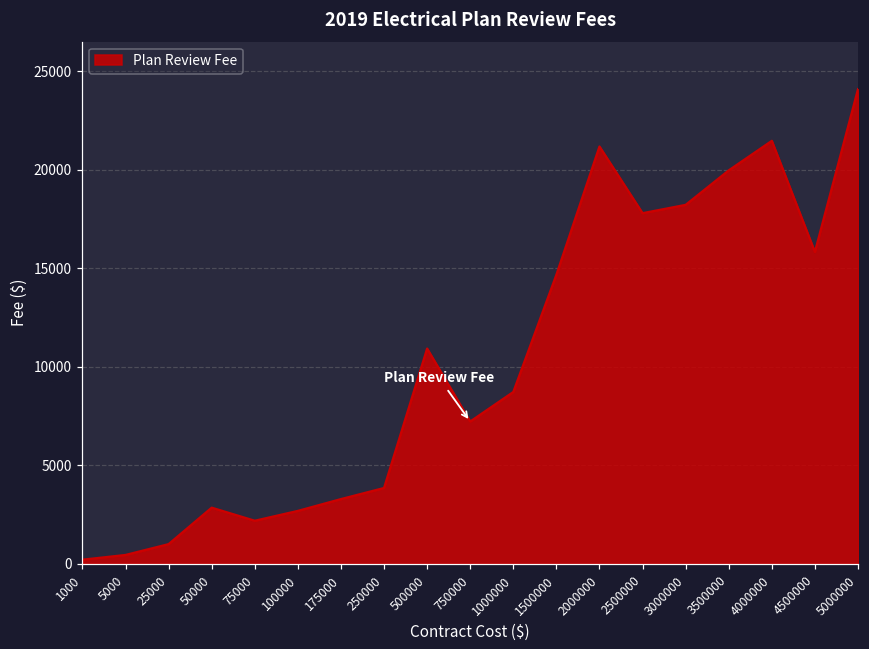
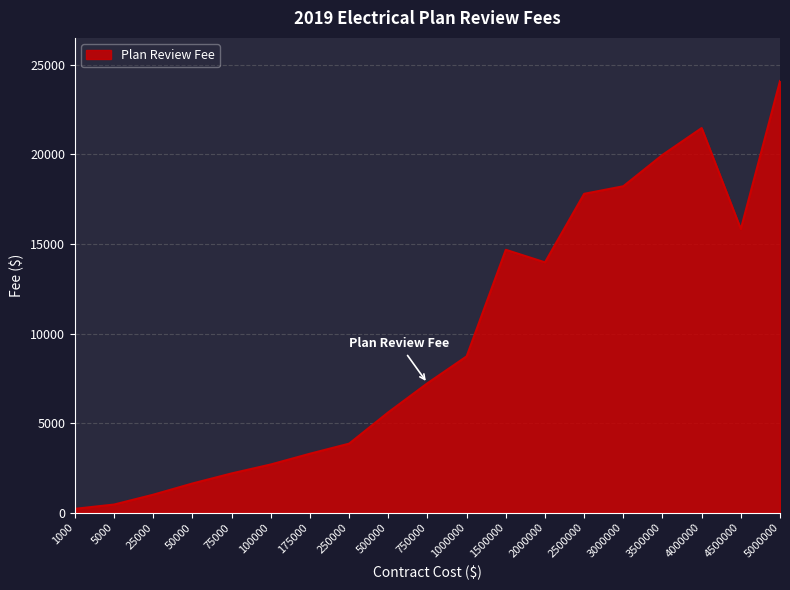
  {
    "1000": 200,
    "5000": 500,
    "25000": 1000,
-   "50000": 2900,
+   "50000": 1600,
    "75000": 2200,
    "100000": 2700,
    "175000": 3300,
    "250000": 3900,
-   "500000": 10900,
+   "500000": 5600,
    "750000": 7200,
    "1000000": 8700,
    "1500000": 14700,
-   "2000000": 21200,
+   "2000000": 14000,
    "2500000": 17800,
    "3000000": 18200,
    "3500000": 20000,
    "4000000": 21500,
    "4500000": 15800,
    "5000000": 24100
  }
